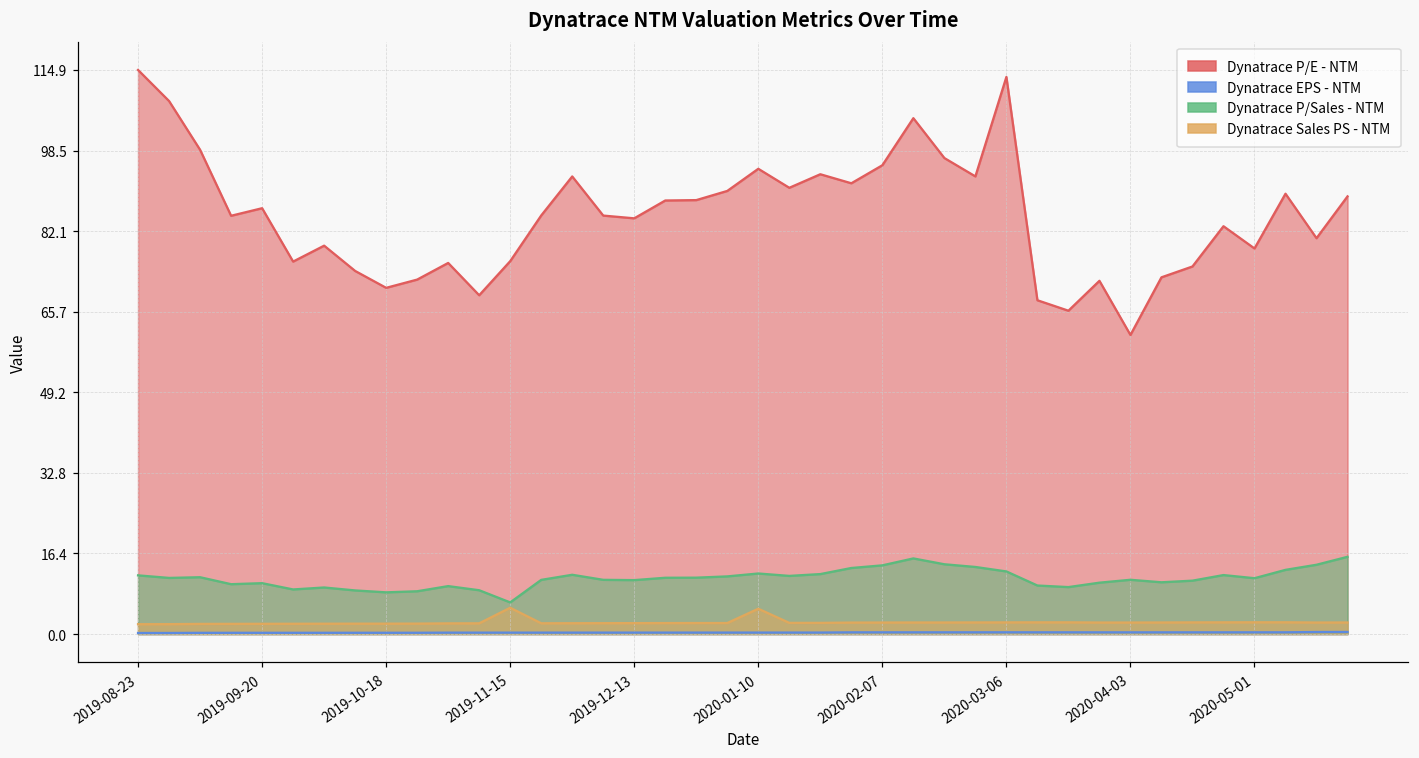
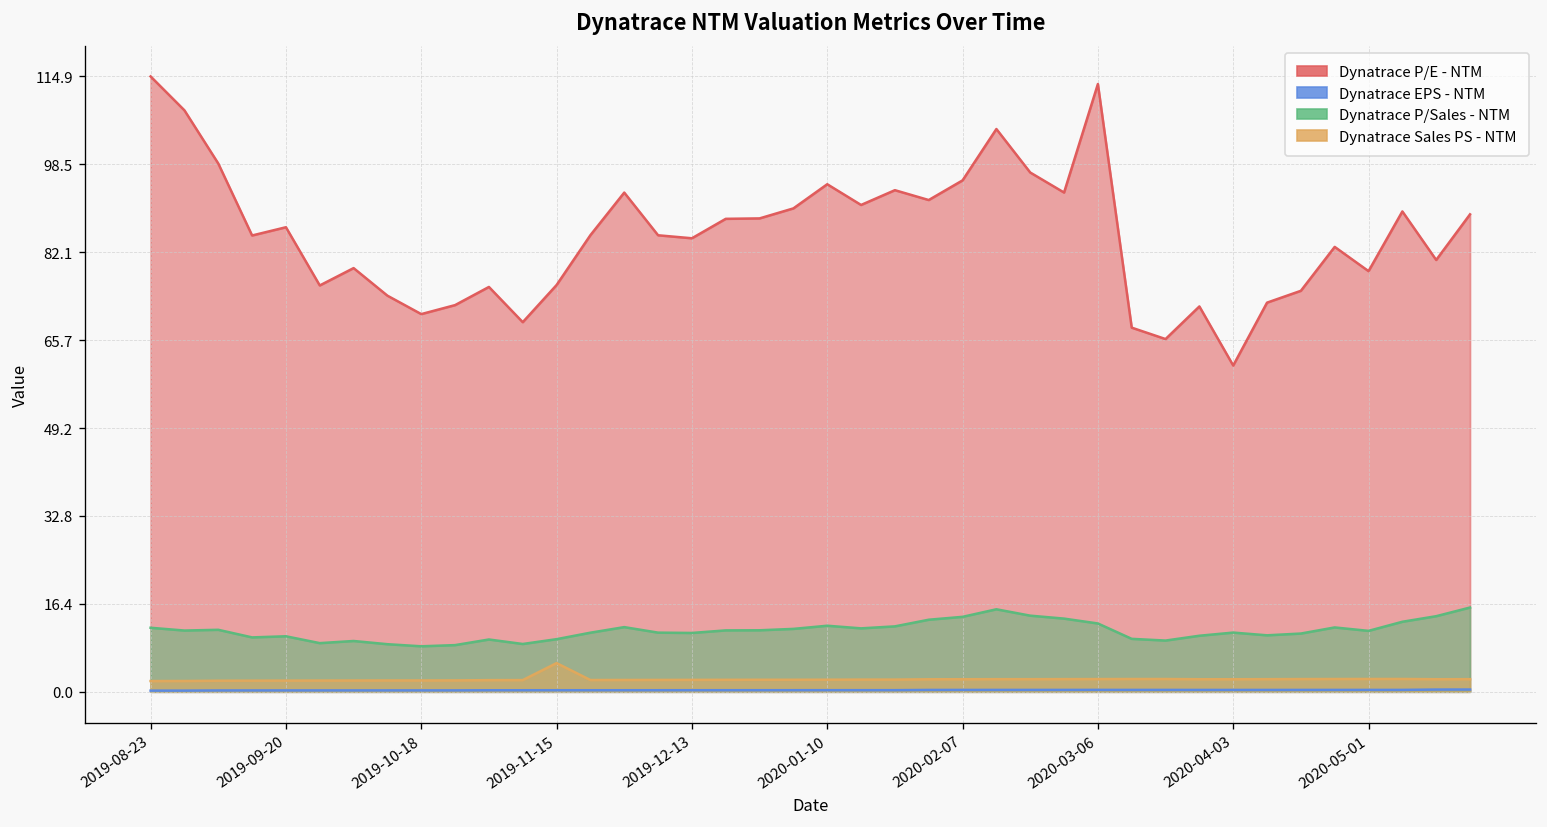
  {
    "Dynatrace P/E - NTM": {
      "2019-08-23": 115,
      "2019-09-20": 87,
      "2019-10-18": 71,
      "2019-11-15": 76,
      "2019-12-13": 85,
      "2020-01-10": 95,
      "2020-02-07": 95,
      "2020-03-06": 113,
      "2020-04-03": 61,
      "2020-05-01": 79
    },
    "Dynatrace EPS - NTM": {
      "2019-08-23": 0,
      "2019-09-20": 0,
      "2019-10-18": 0,
      "2019-11-15": 0,
      "2019-12-13": 0,
      "2020-01-10": 0,
      "2020-02-07": 0,
      "2020-03-06": 0,
      "2020-04-03": 0,
      "2020-05-01": 0
    },
    "Dynatrace P/Sales - NTM": {
      "2019-08-23": 12,
      "2019-09-20": 10,
      "2019-10-18": 8,
-     "2019-11-15": 6,
+     "2019-11-15": 10,
      "2019-12-13": 11,
      "2020-01-10": 12,
      "2020-02-07": 14,
      "2020-03-06": 13,
      "2020-04-03": 11,
      "2020-05-01": 11
    },
    "Dynatrace Sales PS - NTM": {
      "2019-08-23": 2,
      "2019-09-20": 2,
      "2019-10-18": 2,
      "2019-11-15": 5,
      "2019-12-13": 2,
-     "2020-01-10": 5,
+     "2020-01-10": 2,
      "2020-02-07": 2,
      "2020-03-06": 2,
      "2020-04-03": 2,
      "2020-05-01": 2
    }
  }
